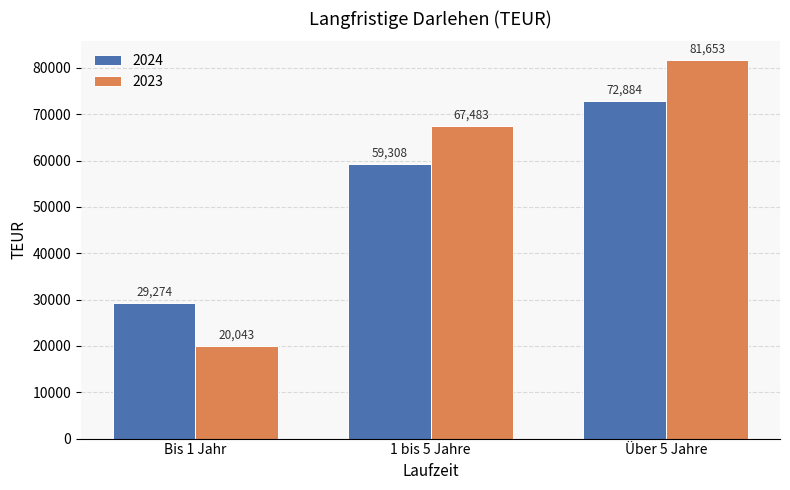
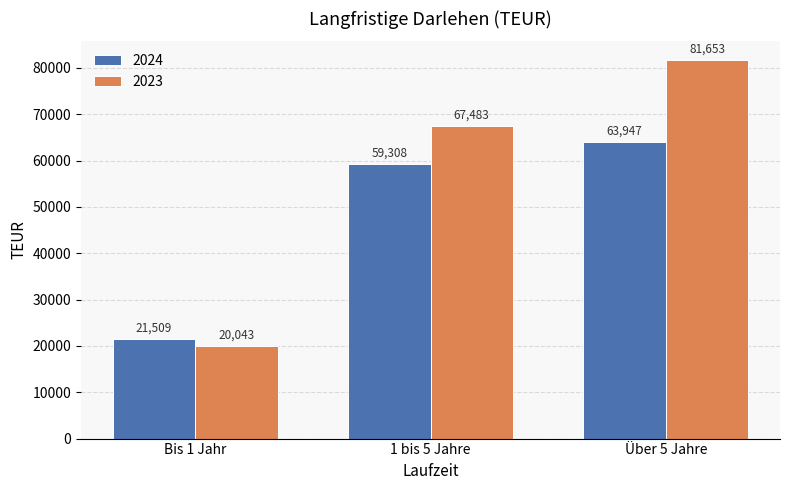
  {
    "2024": {
-     "Bis 1 Jahr": "29,274",
+     "Bis 1 Jahr": "21,509",
      "1 bis 5 Jahre": "59,308",
-     "Über 5 Jahre": "72,884"
+     "Über 5 Jahre": "63,947"
    },
    "2023": {
      "Bis 1 Jahr": "20,043",
      "1 bis 5 Jahre": "67,483",
      "Über 5 Jahre": "81,653"
    }
  }
